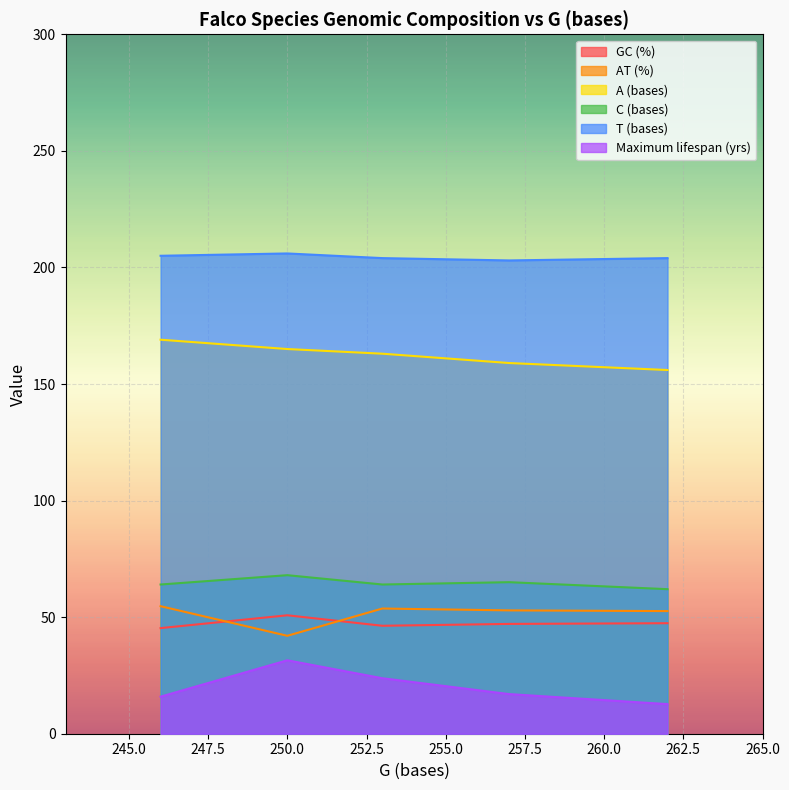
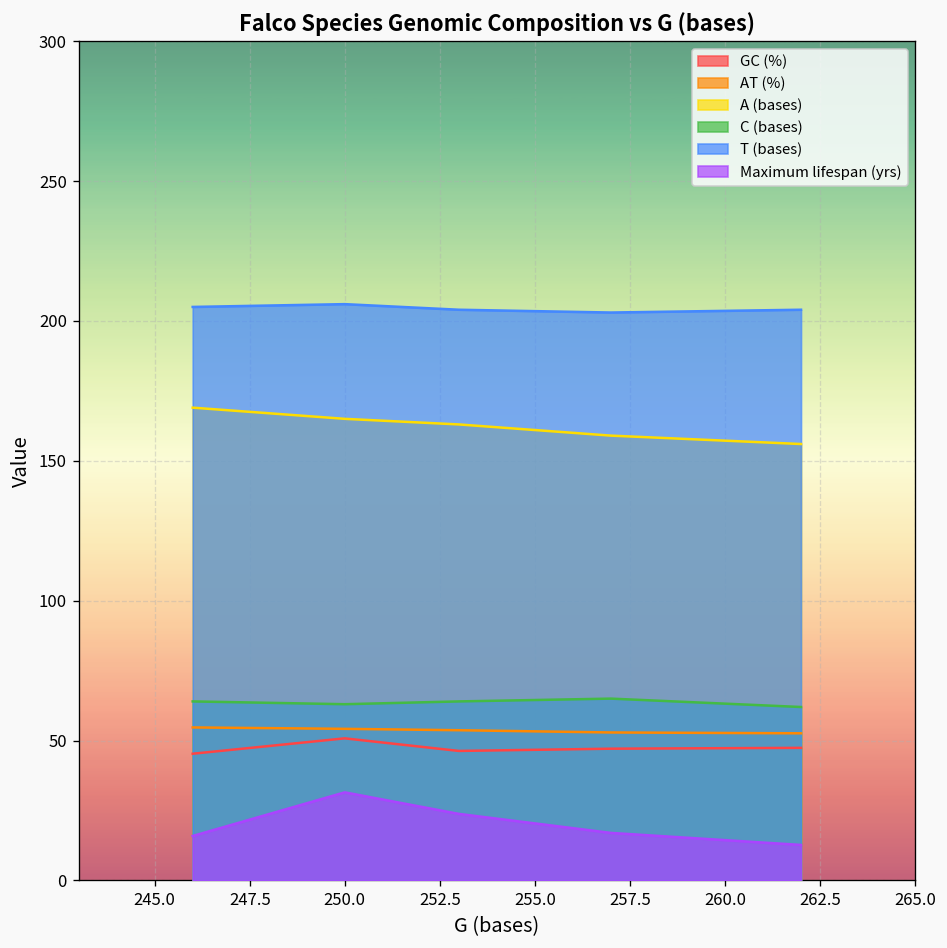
  {
    "GC (%)": {
      "250.0": 51
    },
    "AT (%)": {
-     "250.0": 42
+     "250.0": 54
    },
    "A (bases)": {
      "250.0": 165
    },
    "C (bases)": {
-     "250.0": 68
+     "250.0": 63
    },
    "T (bases)": {
      "250.0": 206
    },
    "Maximum lifespan (yrs)": {
      "250.0": 32
    }
  }
